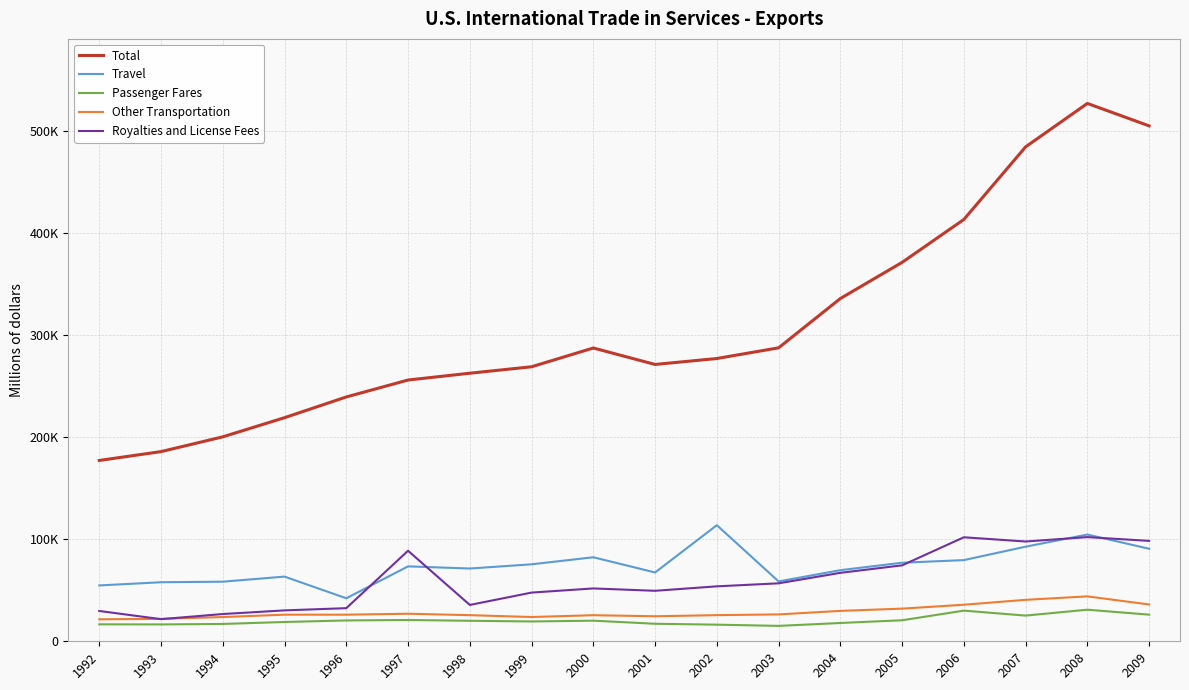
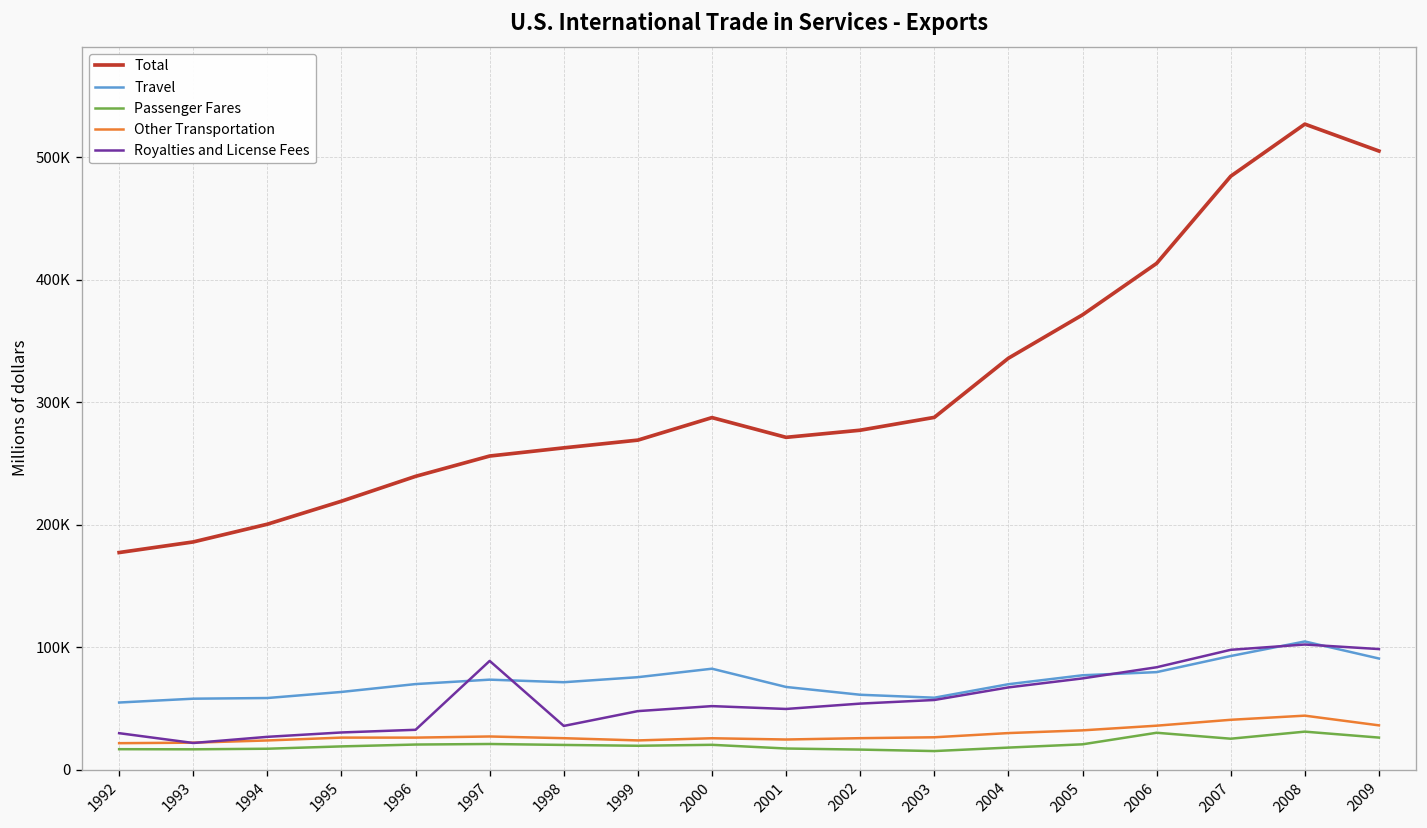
  {
    "Total": {
      "1992": 177000,
      "1993": 186000,
      "1994": 200000,
      "1995": 219000,
      "1996": 239000,
      "1997": 256000,
      "1998": 263000,
      "1999": 269000,
      "2000": 287000,
      "2001": 271000,
      "2002": 277000,
      "2003": 288000,
      "2004": 336000,
      "2005": 371000,
      "2006": 413000,
      "2007": 485000,
      "2008": 527000,
      "2009": 505000
    },
    "Travel": {
      "1992": 55000,
      "1993": 58000,
      "1994": 58000,
      "1995": 63000,
-     "1996": 42000,
+     "1996": 70000,
      "1997": 73000,
      "1998": 71000,
      "1999": 75000,
      "2000": 82000,
      "2001": 67000,
-     "2002": 114000,
+     "2002": 61000,
      "2004": 70000,
      "2005": 77000,
      "2006": 80000,
      "2007": 93000,
      "2009": 91000
    },
    "Passenger Fares": {
      "1992": 17000,
      "1993": 17000,
      "1994": 17000,
      "1995": 19000,
      "1996": 20000,
      "1997": 21000,
      "1998": 20000,
      "1999": 19000,
      "2000": 20000,
      "2001": 17000,
      "2002": 16000,
      "2003": 15000,
      "2004": 18000,
      "2005": 21000,
      "2006": 30000,
      "2007": 25000,
      "2008": 31000,
      "2009": 26000
    },
    "Other Transportation": {
      "1992": 22000,
      "1994": 24000,
      "1995": 26000,
      "1996": 26000,
      "1997": 27000,
      "1998": 26000,
      "1999": 24000,
      "2000": 26000,
      "2001": 25000,
      "2002": 26000,
      "2003": 26000,
      "2004": 30000,
      "2005": 32000,
      "2006": 36000,
      "2007": 41000,
      "2008": 44000,
      "2009": 36000
    },
    "Royalties and License Fees": {
      "1992": 30000,
      "1994": 27000,
      "1995": 30000,
      "1996": 32000,
      "1997": 89000,
      "1998": 36000,
      "1999": 48000,
      "2000": 52000,
      "2001": 49000,
      "2002": 54000,
      "2004": 67000,
      "2005": 74000,
-     "2006": 102000,
+     "2006": 84000,
      "2007": 98000,
      "2009": 98000
    }
  }
